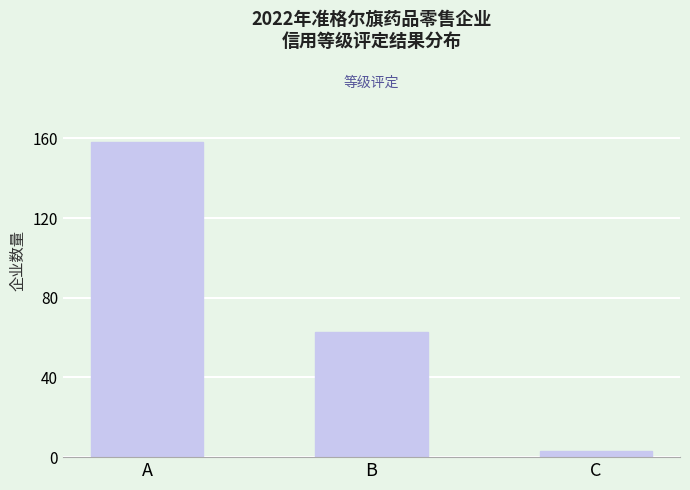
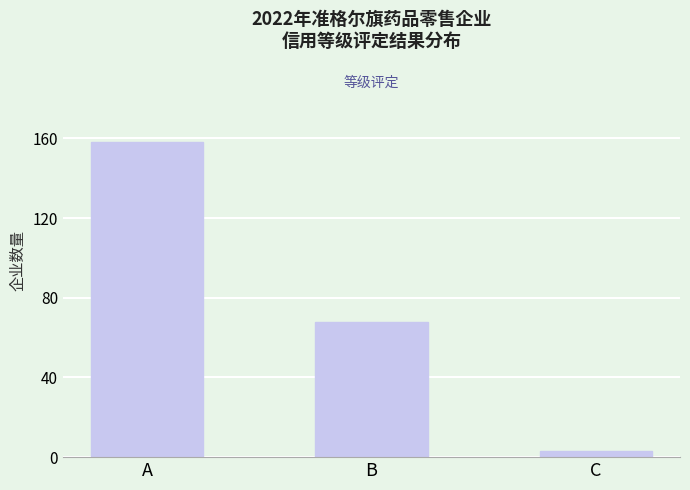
  {
    "A": 158,
-   "B": 63,
+   "B": 68,
    "C": 3
  }
